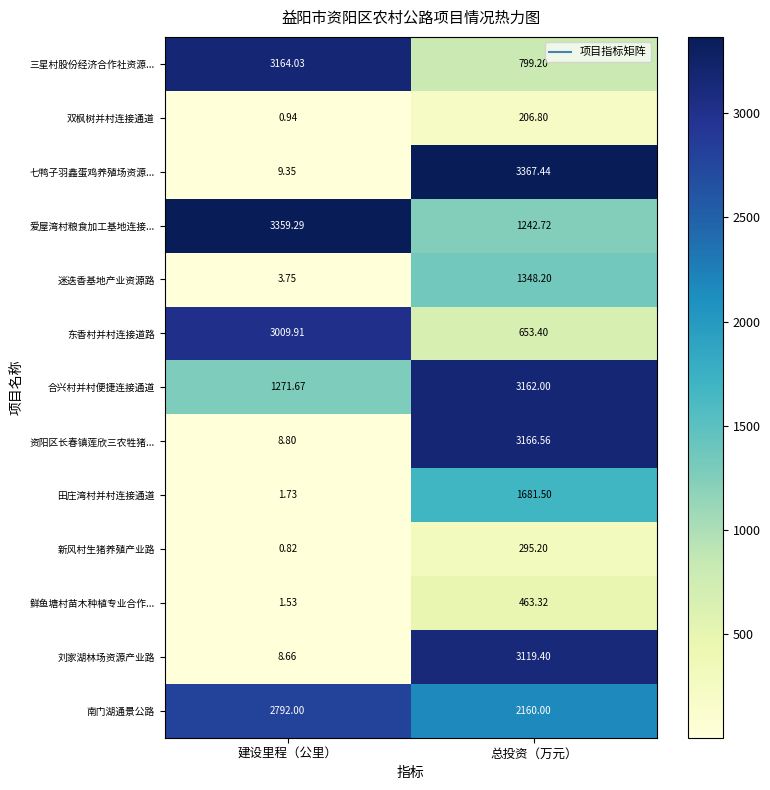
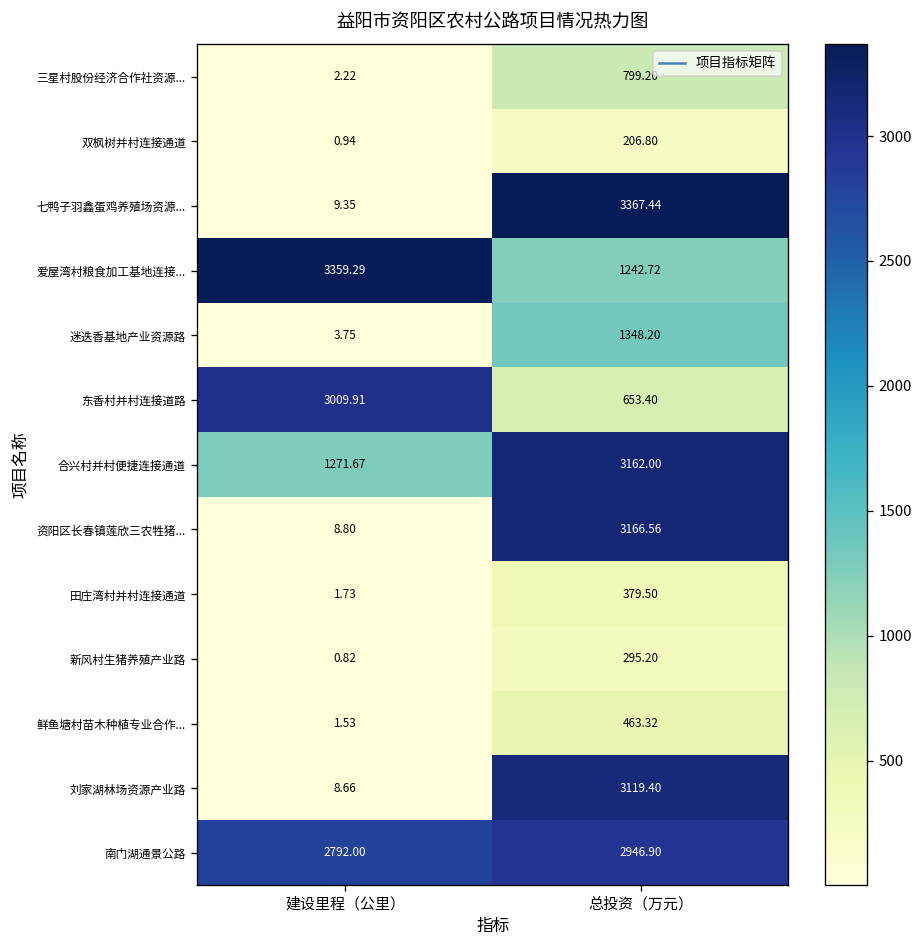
  {
    "三星村股份经济合作社资源...": {
-     "建设里程（公里）": 3164.03
+     "建设里程（公里）": 2.22
    },
    "双枫树并村连接通道": {
      "建设里程（公里）": 0.94,
      "总投资（万元）": 206.80
    },
    "七鸭子羽鑫蛋鸡养殖场资源...": {
      "建设里程（公里）": 9.35,
      "总投资（万元）": 3367.44
    },
    "爱屋湾村粮食加工基地连接...": {
      "建设里程（公里）": 3359.29,
      "总投资（万元）": 1242.72
    },
    "迷迭香基地产业资源路": {
      "建设里程（公里）": 3.75,
      "总投资（万元）": 1348.20
    },
    "东香村并村连接道路": {
      "建设里程（公里）": 3009.91,
      "总投资（万元）": 653.40
    },
    "合兴村并村便捷连接通道": {
      "建设里程（公里）": 1271.67,
      "总投资（万元）": 3162.00
    },
    "资阳区长春镇莲欣三农牲猪...": {
      "建设里程（公里）": 8.80,
      "总投资（万元）": 3166.56
    },
    "田庄湾村并村连接通道": {
      "建设里程（公里）": 1.73,
-     "总投资（万元）": 1681.50
+     "总投资（万元）": 379.50
    },
    "新风村生猪养殖产业路": {
      "建设里程（公里）": 0.82,
      "总投资（万元）": 295.20
    },
    "鲜鱼塘村苗木种植专业合作...": {
      "建设里程（公里）": 1.53,
      "总投资（万元）": 463.32
    },
    "刘家湖林场资源产业路": {
      "建设里程（公里）": 8.66,
      "总投资（万元）": 3119.40
    },
    "南门湖通景公路": {
      "建设里程（公里）": 2792.00,
-     "总投资（万元）": 2160.00
+     "总投资（万元）": 2946.90
    }
  }
